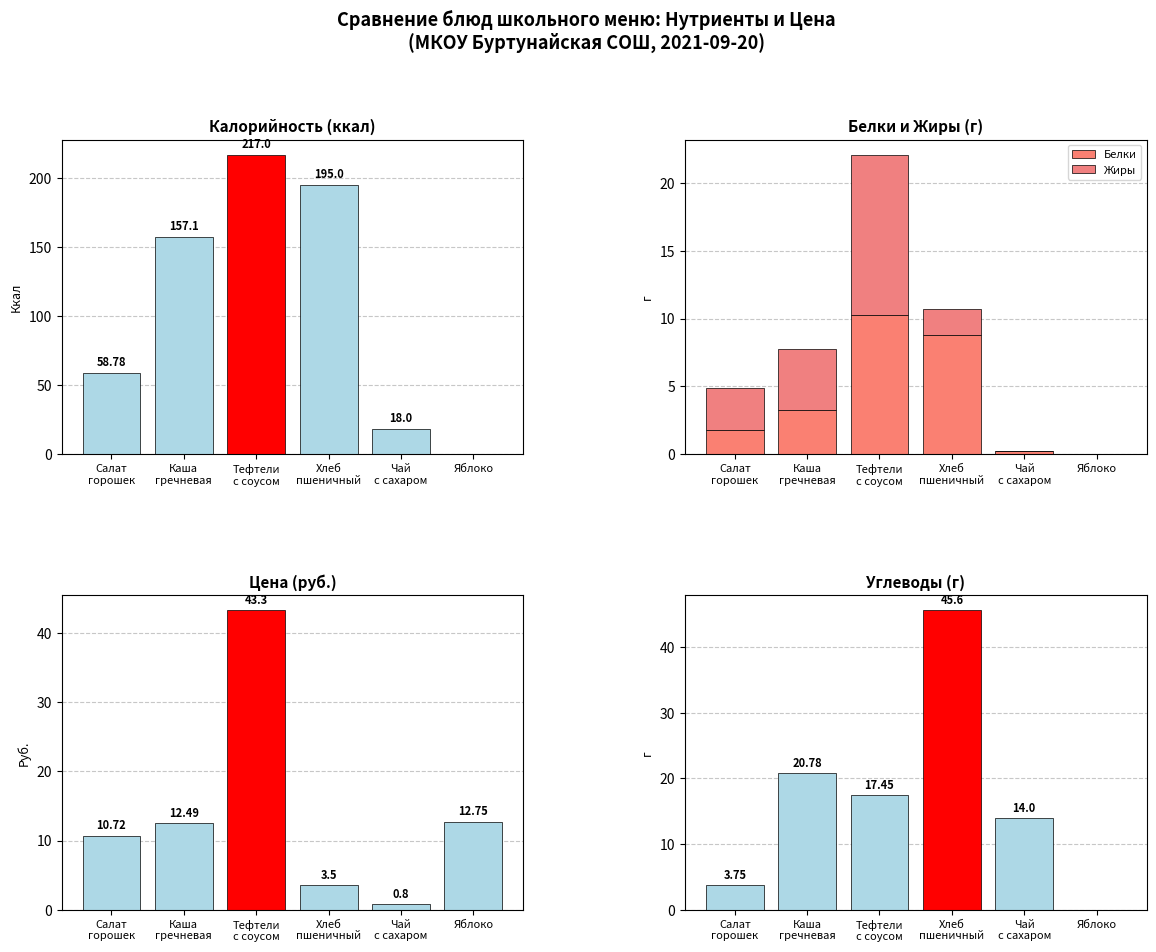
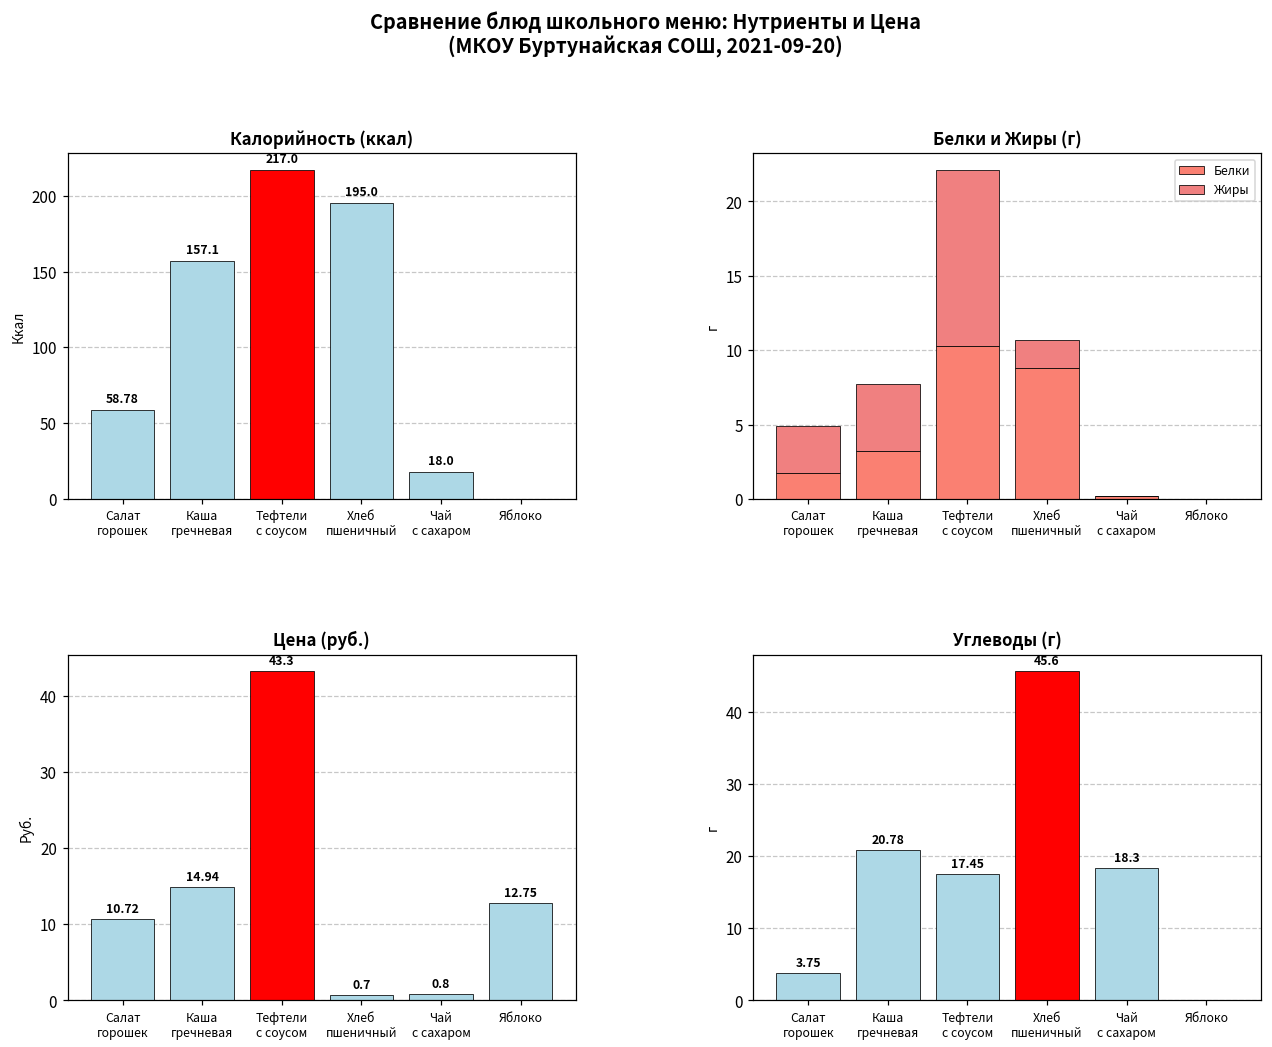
  {
    "Калорийность (ккал)": {
      "Салат горошек": 58.78,
      "Каша гречневая": 157.1,
      "Тефтели с соусом": 217.0,
      "Хлеб пшеничный": 195.0,
      "Чай с сахаром": 18.0
    },
    "Цена (руб.)": {
      "Салат горошек": 10.72,
-     "Каша гречневая": 12.49,
+     "Каша гречневая": 14.94,
      "Тефтели с соусом": 43.3,
-     "Хлеб пшеничный": 3.5,
+     "Хлеб пшеничный": 0.7,
      "Чай с сахаром": 0.8,
      "Яблоко": 12.75
    },
    "Углеводы (г)": {
      "Салат горошек": 3.75,
      "Каша гречневая": 20.78,
      "Тефтели с соусом": 17.45,
      "Хлеб пшеничный": 45.6,
-     "Чай с сахаром": 14.0
+     "Чай с сахаром": 18.3
    }
  }
